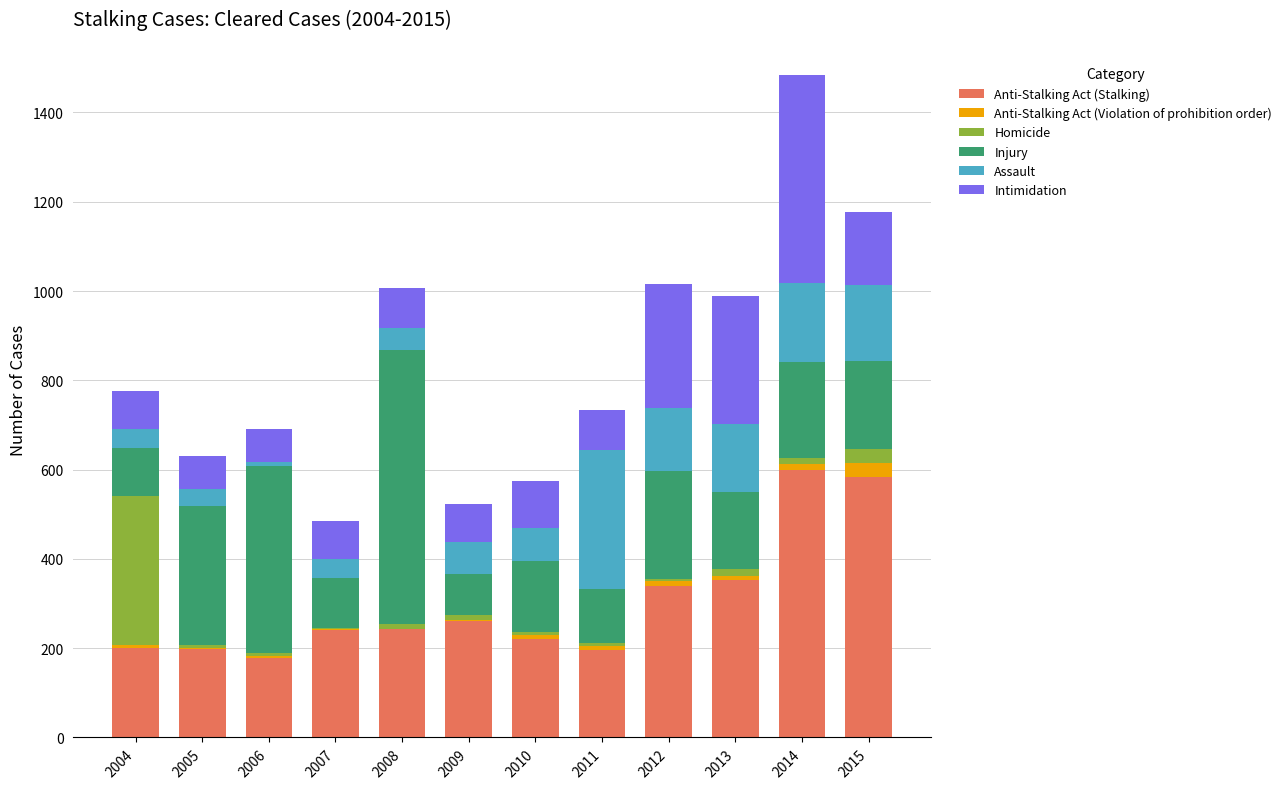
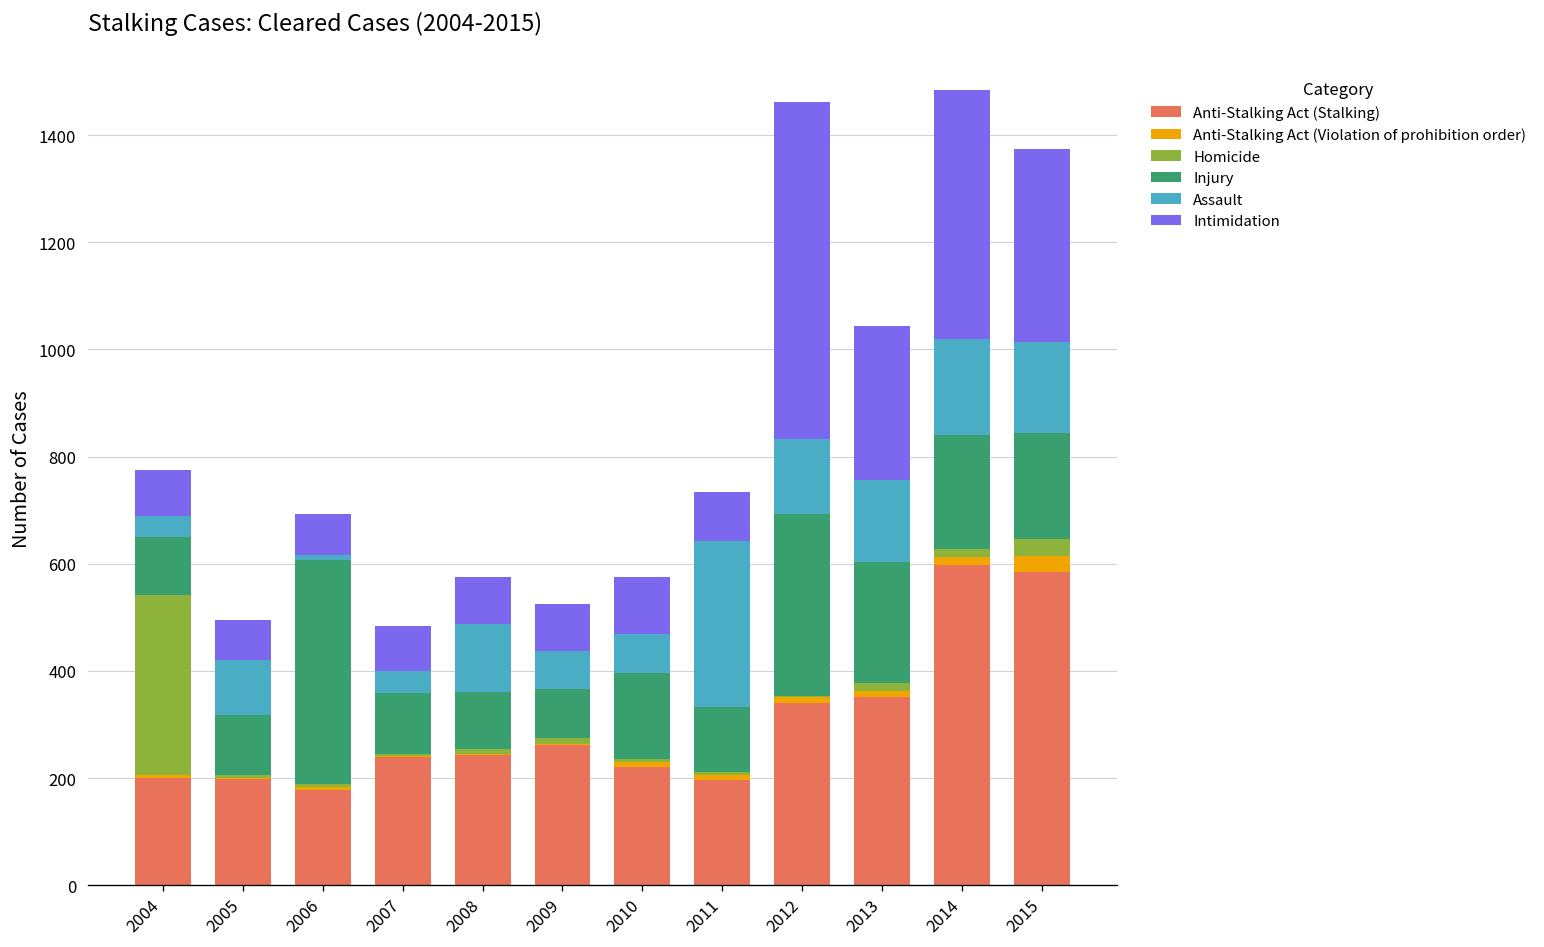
  {
    "Anti-Stalking Act (Stalking)": {
      "2004": 200,
      "2005": 200,
      "2006": 180,
      "2007": 240,
      "2008": 240,
      "2009": 260,
      "2010": 220,
      "2011": 200,
      "2012": 340,
      "2013": 350,
      "2014": 600,
      "2015": 580
    },
    "Anti-Stalking Act (Violation of prohibition order)": {
      "2004": 10,
      "2010": 10,
      "2011": 10,
      "2012": 10,
      "2013": 10,
      "2014": 20,
      "2015": 30
    },
    "Homicide": {
      "2004": 340,
      "2005": 10,
      "2006": 10,
      "2008": 10,
      "2009": 10,
      "2010": 10,
      "2011": 10,
      "2013": 20,
      "2014": 10,
      "2015": 30
    },
    "Injury": {
      "2004": 110,
-     "2005": 310,
+     "2005": 110,
      "2006": 420,
      "2007": 110,
-     "2008": 610,
+     "2008": 110,
      "2009": 90,
      "2010": 160,
      "2011": 120,
-     "2012": 240,
-     "2013": 170,
+     "2012": 340,
+     "2013": 230,
      "2014": 210,
      "2015": 200
    },
    "Assault": {
      "2004": 40,
-     "2005": 40,
+     "2005": 100,
      "2006": 10,
      "2007": 40,
-     "2008": 50,
+     "2008": 130,
      "2009": 70,
      "2010": 70,
      "2011": 310,
      "2012": 140,
      "2013": 150,
      "2014": 180,
      "2015": 170
    },
    "Intimidation": {
      "2004": 90,
      "2005": 70,
      "2006": 80,
      "2007": 90,
      "2008": 90,
      "2009": 90,
      "2010": 110,
      "2011": 90,
-     "2012": 280,
+     "2012": 630,
      "2013": 290,
      "2014": 470,
-     "2015": 170
+     "2015": 360
    }
  }
